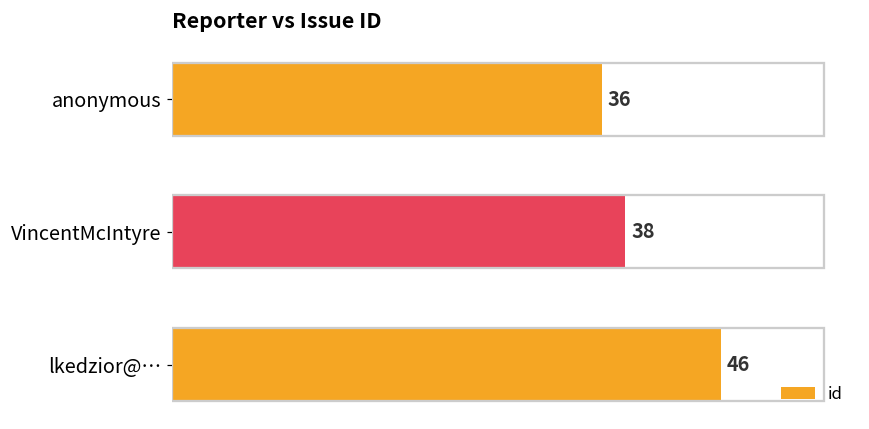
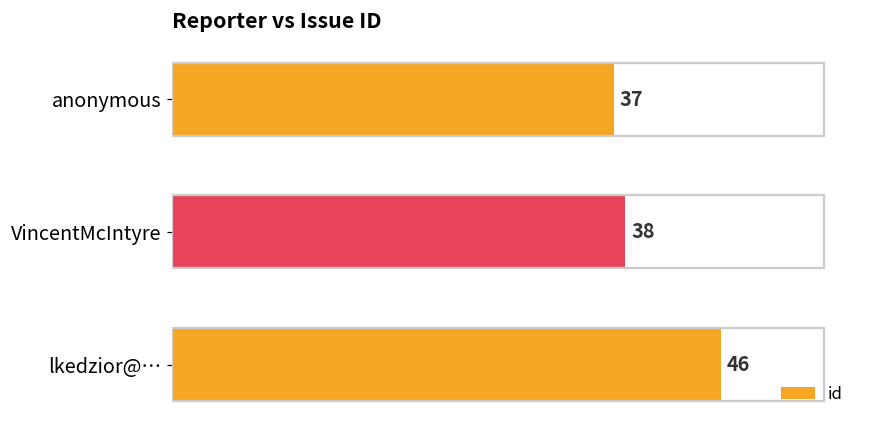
  {
-   "anonymous": 36,
+   "anonymous": 37,
    "VincentMcIntyre": 38,
    "lkedzior@…": 46
  }
